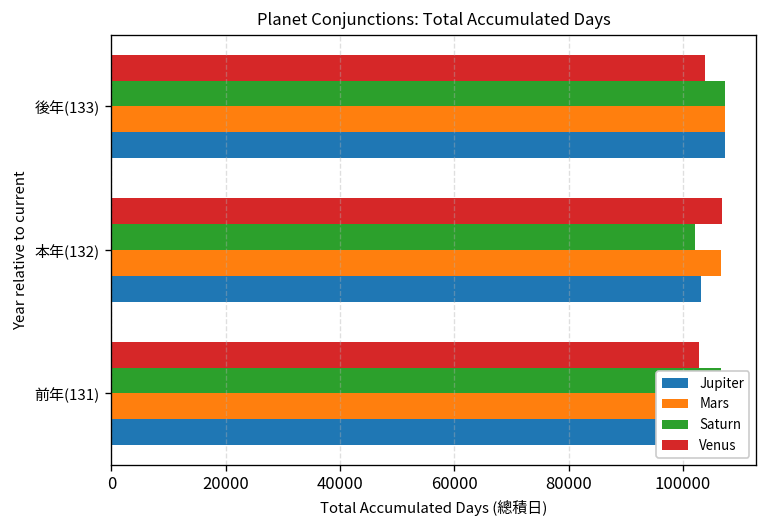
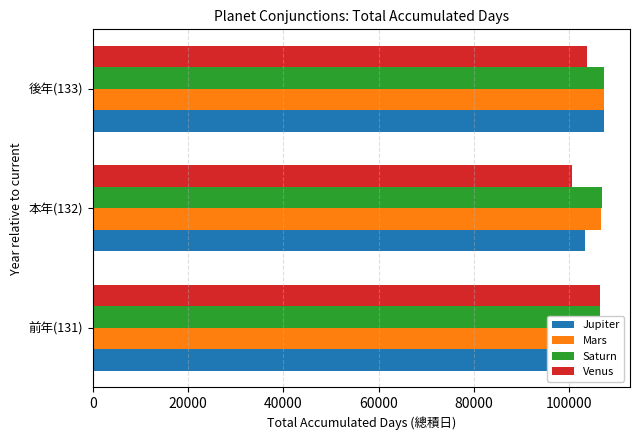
  {
    "Jupiter": {
      "後年(133)": 107000,
      "本年(132)": 103000
    },
    "Mars": {
      "後年(133)": 107000,
      "本年(132)": 107000
    },
    "Saturn": {
      "後年(133)": 107000,
-     "本年(132)": 102000
+     "本年(132)": 107000
    },
    "Venus": {
      "後年(133)": 104000,
-     "本年(132)": 107000,
-     "前年(131)": 103000
+     "本年(132)": 101000,
+     "前年(131)": 106000
    }
  }
